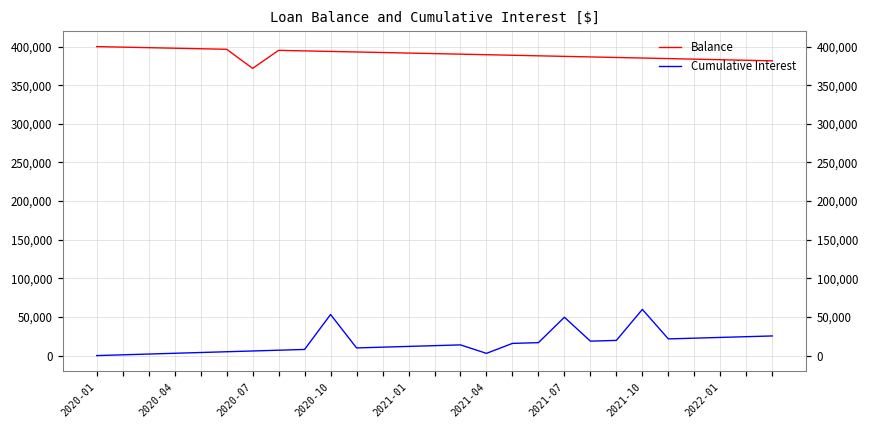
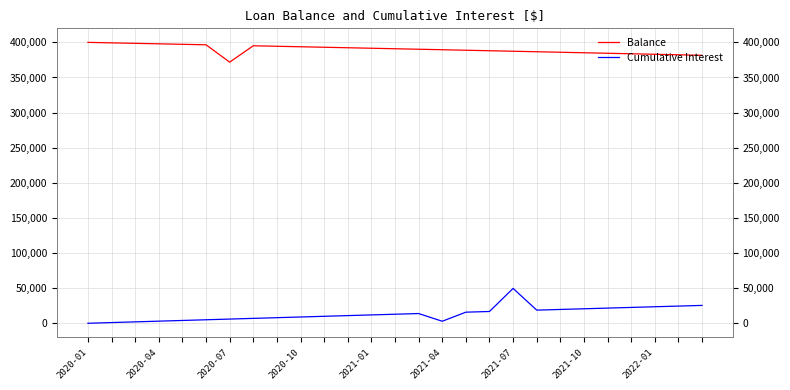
  {
    "Balance": {
      "2020-01": "400,000",
      "2020-04": "400,000",
      "2020-07": "370,000",
      "2020-10": "390,000",
      "2021-01": "390,000",
      "2021-04": "390,000",
      "2021-07": "390,000",
      "2021-10": "390,000",
      "2022-01": "380,000"
    },
    "Cumulative Interest": {
      "2020-01": "0",
      "2020-04": "0",
      "2020-07": "10,000",
-     "2020-10": "50,000",
+     "2020-10": "10,000",
      "2021-01": "10,000",
      "2021-04": "0",
      "2021-07": "50,000",
-     "2021-10": "60,000",
+     "2021-10": "20,000",
      "2022-01": "20,000"
    }
  }
